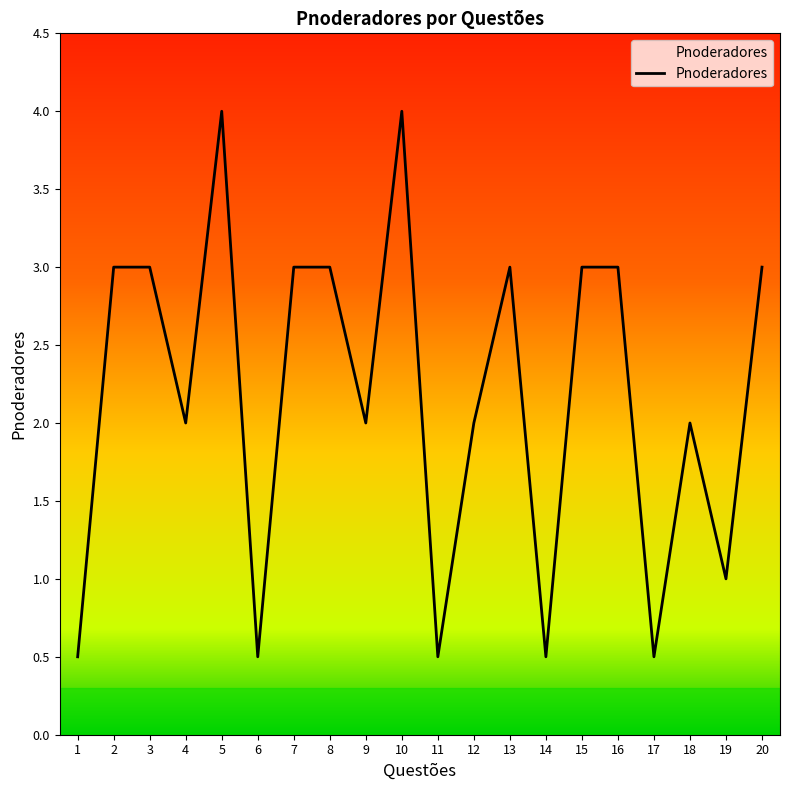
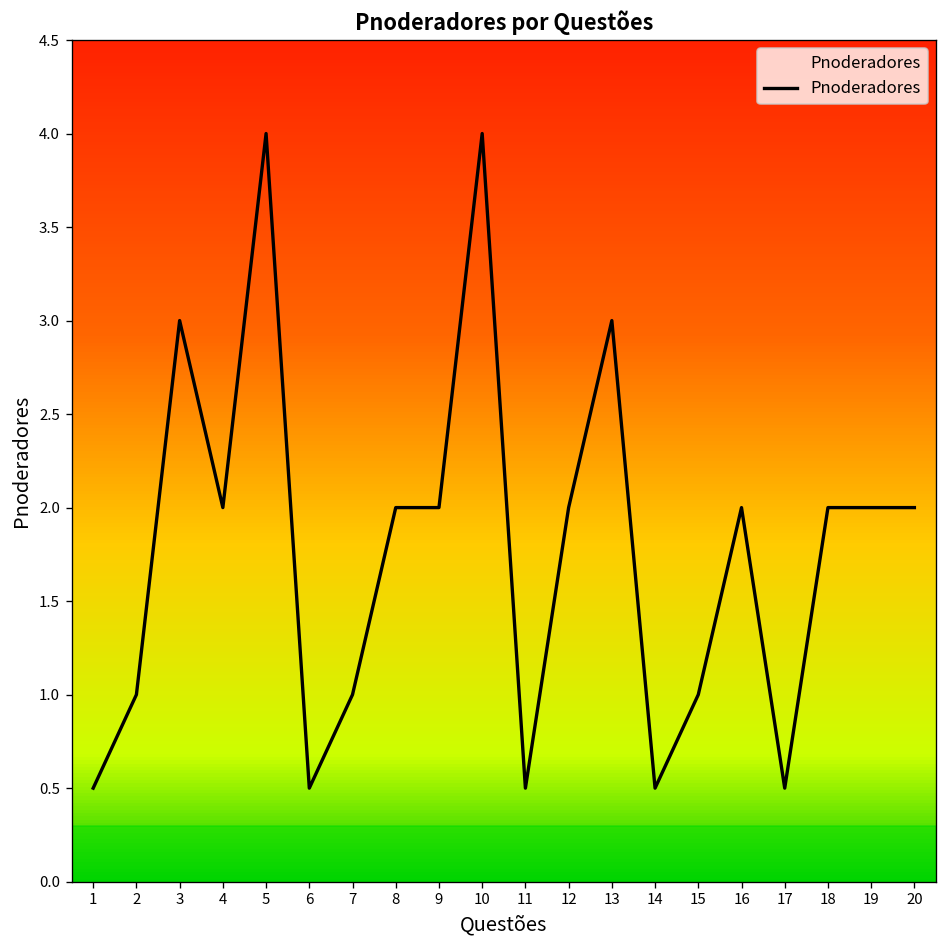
  {
    "1": 0.50,
-   "2": 3,
+   "2": 1,
    "3": 3,
    "4": 2,
    "5": 4,
    "6": 0.50,
-   "7": 3,
-   "8": 3,
+   "7": 1,
+   "8": 2,
    "9": 2,
    "10": 4,
    "11": 0.50,
    "12": 2,
    "13": 3,
    "14": 0.50,
-   "15": 3,
-   "16": 3,
+   "15": 1,
+   "16": 2,
    "17": 0.50,
    "18": 2,
-   "19": 1,
-   "20": 3
+   "19": 2,
+   "20": 2
  }
